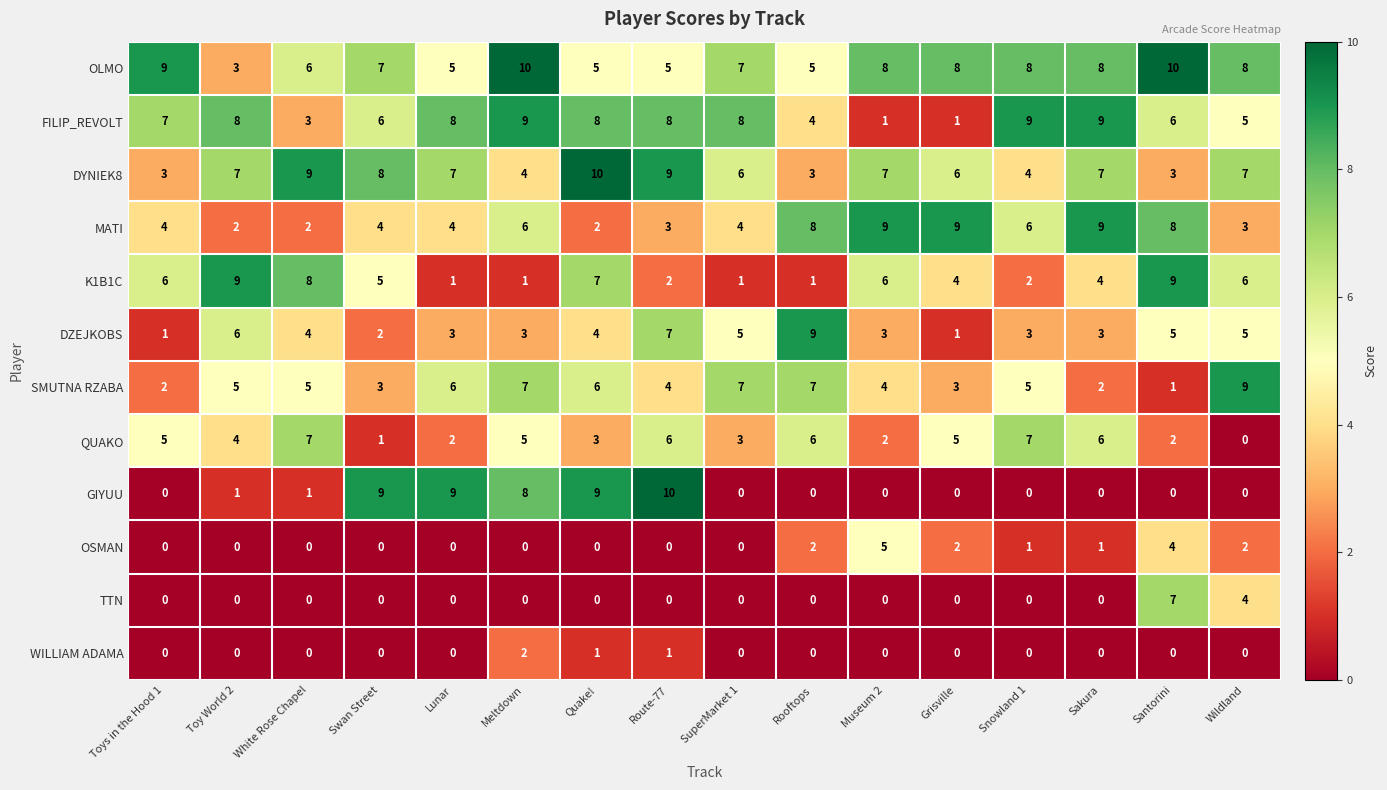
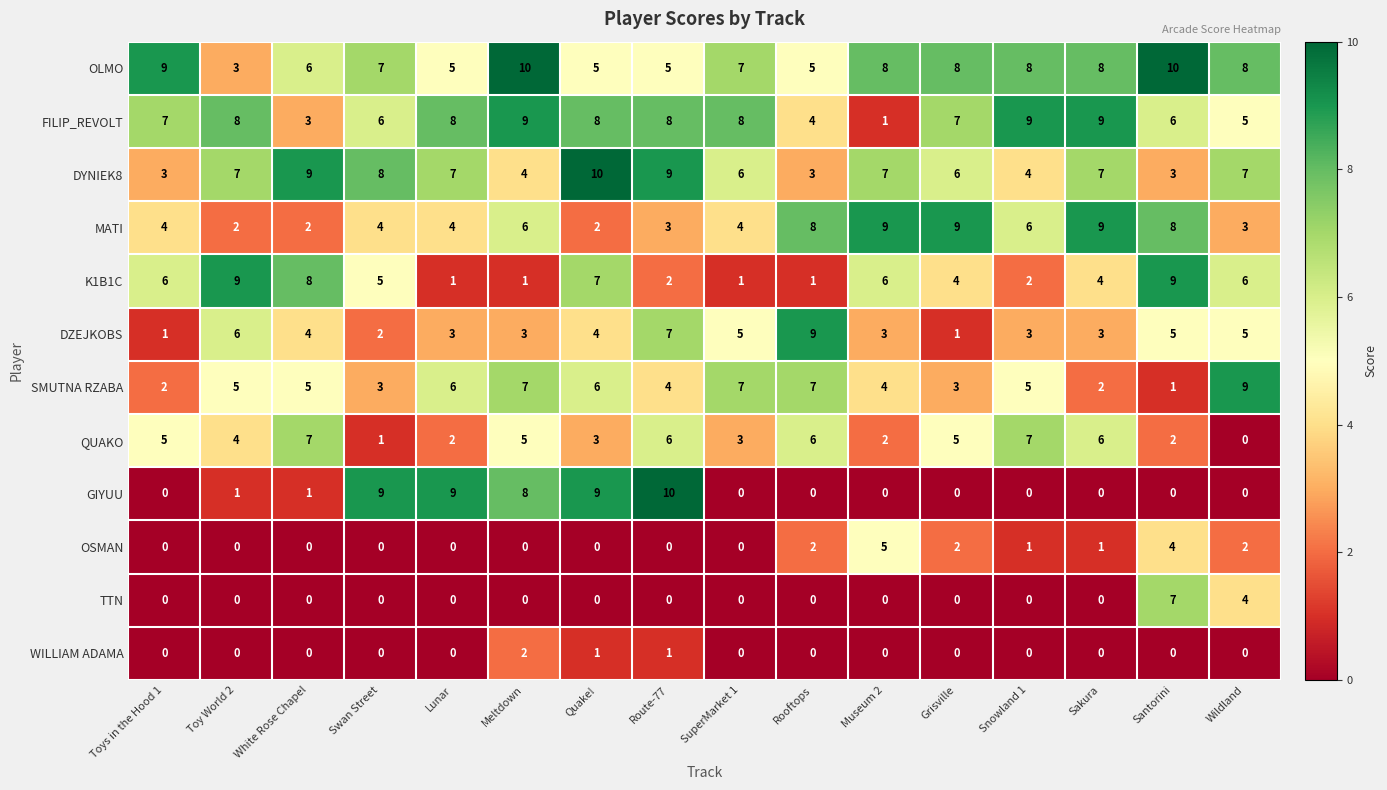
  {
    "OLMO": {
      "Toys in the Hood 1": 9,
      "Toy World 2": 3,
      "White Rose Chapel": 6,
      "Swan Street": 7,
      "Lunar": 5,
      "Meltdown": 10,
      "Quake!": 5,
      "Route-77": 5,
      "SuperMarket 1": 7,
      "Rooftops": 5,
      "Museum 2": 8,
      "Grisville": 8,
      "Snowland 1": 8,
      "Sakura": 8,
      "Santorini": 10,
      "Wildland": 8
    },
    "FILIP_REVOLT": {
      "Toys in the Hood 1": 7,
      "Toy World 2": 8,
      "White Rose Chapel": 3,
      "Swan Street": 6,
      "Lunar": 8,
      "Meltdown": 9,
      "Quake!": 8,
      "Route-77": 8,
      "SuperMarket 1": 8,
      "Rooftops": 4,
      "Museum 2": 1,
-     "Grisville": 1,
+     "Grisville": 7,
      "Snowland 1": 9,
      "Sakura": 9,
      "Santorini": 6,
      "Wildland": 5
    },
    "DYNIEK8": {
      "Toys in the Hood 1": 3,
      "Toy World 2": 7,
      "White Rose Chapel": 9,
      "Swan Street": 8,
      "Lunar": 7,
      "Meltdown": 4,
      "Quake!": 10,
      "Route-77": 9,
      "SuperMarket 1": 6,
      "Rooftops": 3,
      "Museum 2": 7,
      "Grisville": 6,
      "Snowland 1": 4,
      "Sakura": 7,
      "Santorini": 3,
      "Wildland": 7
    },
    "MATI": {
      "Toys in the Hood 1": 4,
      "Toy World 2": 2,
      "White Rose Chapel": 2,
      "Swan Street": 4,
      "Lunar": 4,
      "Meltdown": 6,
      "Quake!": 2,
      "Route-77": 3,
      "SuperMarket 1": 4,
      "Rooftops": 8,
      "Museum 2": 9,
      "Grisville": 9,
      "Snowland 1": 6,
      "Sakura": 9,
      "Santorini": 8,
      "Wildland": 3
    },
    "K1B1C": {
      "Toys in the Hood 1": 6,
      "Toy World 2": 9,
      "White Rose Chapel": 8,
      "Swan Street": 5,
      "Lunar": 1,
      "Meltdown": 1,
      "Quake!": 7,
      "Route-77": 2,
      "SuperMarket 1": 1,
      "Rooftops": 1,
      "Museum 2": 6,
      "Grisville": 4,
      "Snowland 1": 2,
      "Sakura": 4,
      "Santorini": 9,
      "Wildland": 6
    },
    "DZEJKOBS": {
      "Toys in the Hood 1": 1,
      "Toy World 2": 6,
      "White Rose Chapel": 4,
      "Swan Street": 2,
      "Lunar": 3,
      "Meltdown": 3,
      "Quake!": 4,
      "Route-77": 7,
      "SuperMarket 1": 5,
      "Rooftops": 9,
      "Museum 2": 3,
      "Grisville": 1,
      "Snowland 1": 3,
      "Sakura": 3,
      "Santorini": 5,
      "Wildland": 5
    },
    "SMUTNA RZABA": {
      "Toys in the Hood 1": 2,
      "Toy World 2": 5,
      "White Rose Chapel": 5,
      "Swan Street": 3,
      "Lunar": 6,
      "Meltdown": 7,
      "Quake!": 6,
      "Route-77": 4,
      "SuperMarket 1": 7,
      "Rooftops": 7,
      "Museum 2": 4,
      "Grisville": 3,
      "Snowland 1": 5,
      "Sakura": 2,
      "Santorini": 1,
      "Wildland": 9
    },
    "QUAKO": {
      "Toys in the Hood 1": 5,
      "Toy World 2": 4,
      "White Rose Chapel": 7,
      "Swan Street": 1,
      "Lunar": 2,
      "Meltdown": 5,
      "Quake!": 3,
      "Route-77": 6,
      "SuperMarket 1": 3,
      "Rooftops": 6,
      "Museum 2": 2,
      "Grisville": 5,
      "Snowland 1": 7,
      "Sakura": 6,
      "Santorini": 2,
      "Wildland": 0
    },
    "GIYUU": {
      "Toys in the Hood 1": 0,
      "Toy World 2": 1,
      "White Rose Chapel": 1,
      "Swan Street": 9,
      "Lunar": 9,
      "Meltdown": 8,
      "Quake!": 9,
      "Route-77": 10,
      "SuperMarket 1": 0,
      "Rooftops": 0,
      "Museum 2": 0,
      "Grisville": 0,
      "Snowland 1": 0,
      "Sakura": 0,
      "Santorini": 0,
      "Wildland": 0
    },
    "OSMAN": {
      "Toys in the Hood 1": 0,
      "Toy World 2": 0,
      "White Rose Chapel": 0,
      "Swan Street": 0,
      "Lunar": 0,
      "Meltdown": 0,
      "Quake!": 0,
      "Route-77": 0,
      "SuperMarket 1": 0,
      "Rooftops": 2,
      "Museum 2": 5,
      "Grisville": 2,
      "Snowland 1": 1,
      "Sakura": 1,
      "Santorini": 4,
      "Wildland": 2
    },
    "TTN": {
      "Toys in the Hood 1": 0,
      "Toy World 2": 0,
      "White Rose Chapel": 0,
      "Swan Street": 0,
      "Lunar": 0,
      "Meltdown": 0,
      "Quake!": 0,
      "Route-77": 0,
      "SuperMarket 1": 0,
      "Rooftops": 0,
      "Museum 2": 0,
      "Grisville": 0,
      "Snowland 1": 0,
      "Sakura": 0,
      "Santorini": 7,
      "Wildland": 4
    },
    "WILLIAM ADAMA": {
      "Toys in the Hood 1": 0,
      "Toy World 2": 0,
      "White Rose Chapel": 0,
      "Swan Street": 0,
      "Lunar": 0,
      "Meltdown": 2,
      "Quake!": 1,
      "Route-77": 1,
      "SuperMarket 1": 0,
      "Rooftops": 0,
      "Museum 2": 0,
      "Grisville": 0,
      "Snowland 1": 0,
      "Sakura": 0,
      "Santorini": 0,
      "Wildland": 0
    }
  }
